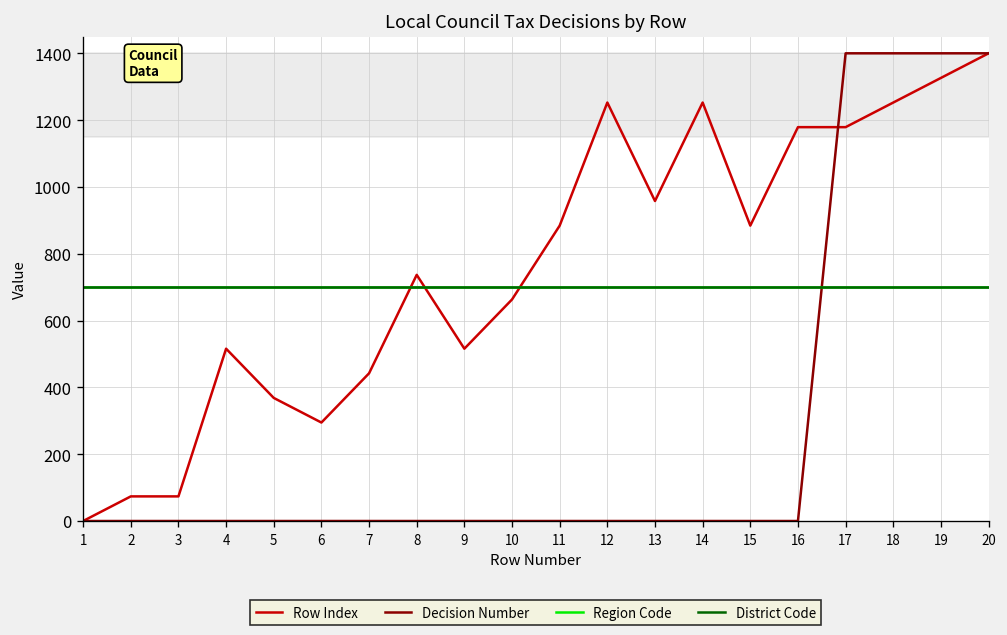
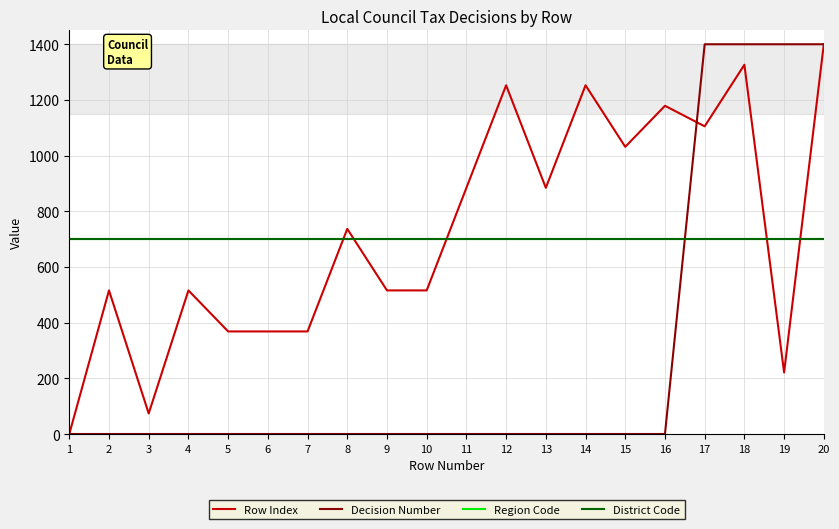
  {
    "Row Index": {
-     "2": 70,
+     "2": 520,
      "3": 70,
      "4": 520,
      "5": 370,
-     "6": 290,
-     "7": 440,
+     "6": 370,
+     "7": 370,
      "8": 740,
      "9": 520,
-     "10": 660,
+     "10": 520,
      "11": 880,
      "12": 1250,
-     "13": 960,
+     "13": 880,
      "14": 1250,
-     "15": 880,
+     "15": 1030,
      "16": 1180,
-     "17": 1180,
-     "18": 1250,
-     "19": 1330
+     "17": 1110,
+     "18": 1330,
+     "19": 220
    },
    "Decision Number": {
      "2": 0,
      "3": 0,
      "4": 0,
      "5": 0,
      "6": 0,
      "7": 0,
      "8": 0,
      "9": 0,
      "10": 0,
      "11": 0,
      "12": 0,
      "13": 0,
      "14": 0,
      "15": 0,
      "16": 0,
      "17": 1400,
      "18": 1400,
      "19": 1400
    },
    "District Code": {
      "1": 700,
      "2": 700,
      "3": 700,
      "4": 700,
      "5": 700,
      "6": 700,
      "7": 700,
      "8": 700,
      "9": 700,
      "10": 700,
      "11": 700,
      "12": 700,
      "13": 700,
      "14": 700,
      "15": 700,
      "16": 700,
      "17": 700,
      "18": 700,
      "19": 700,
      "20": 700
    }
  }
